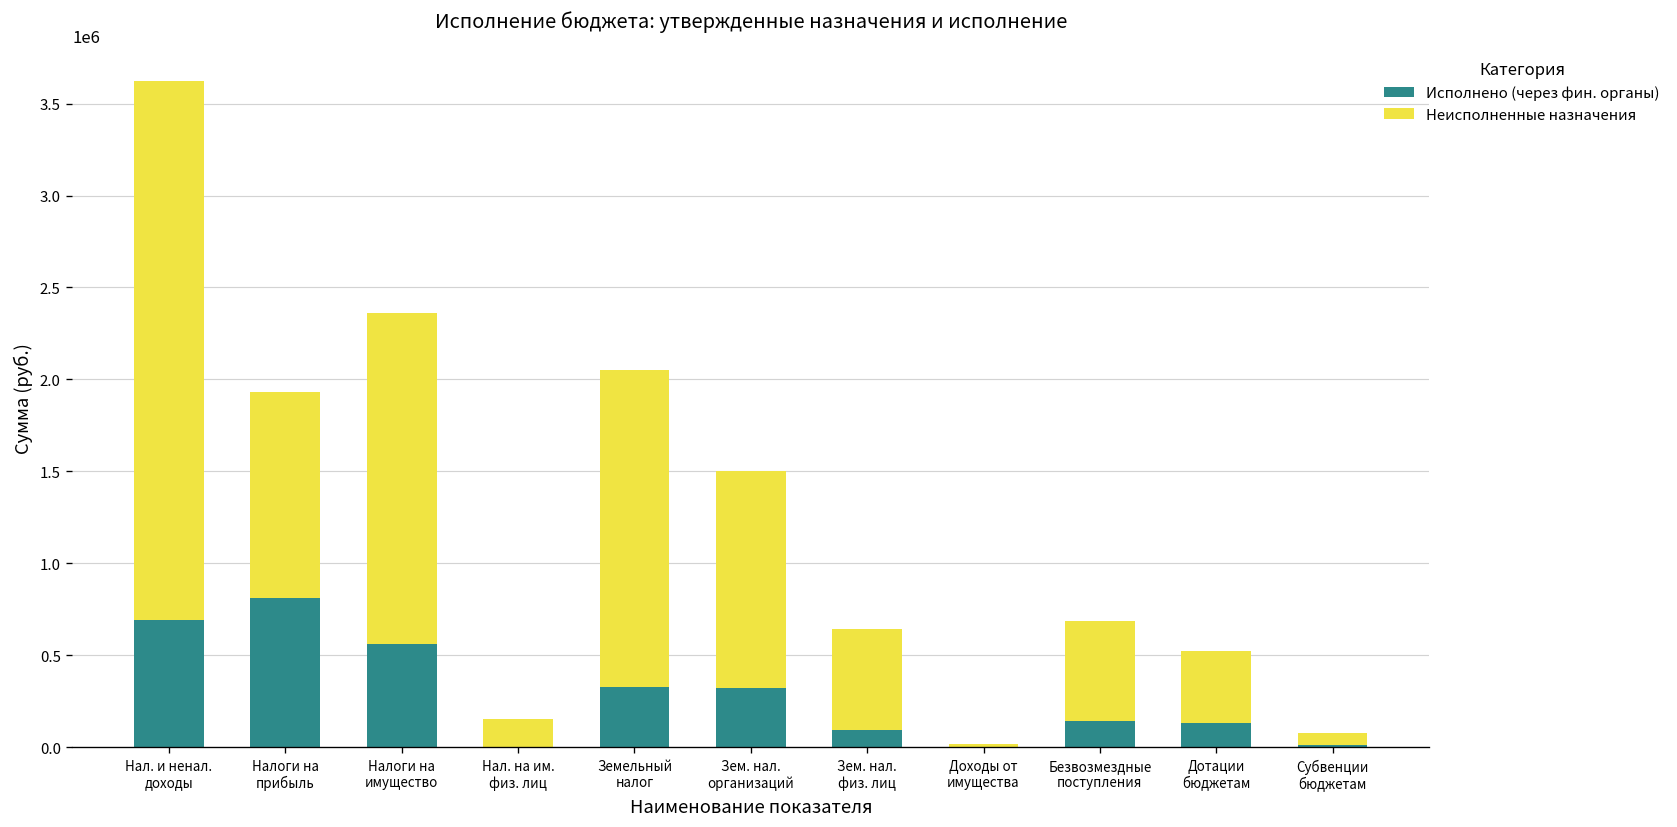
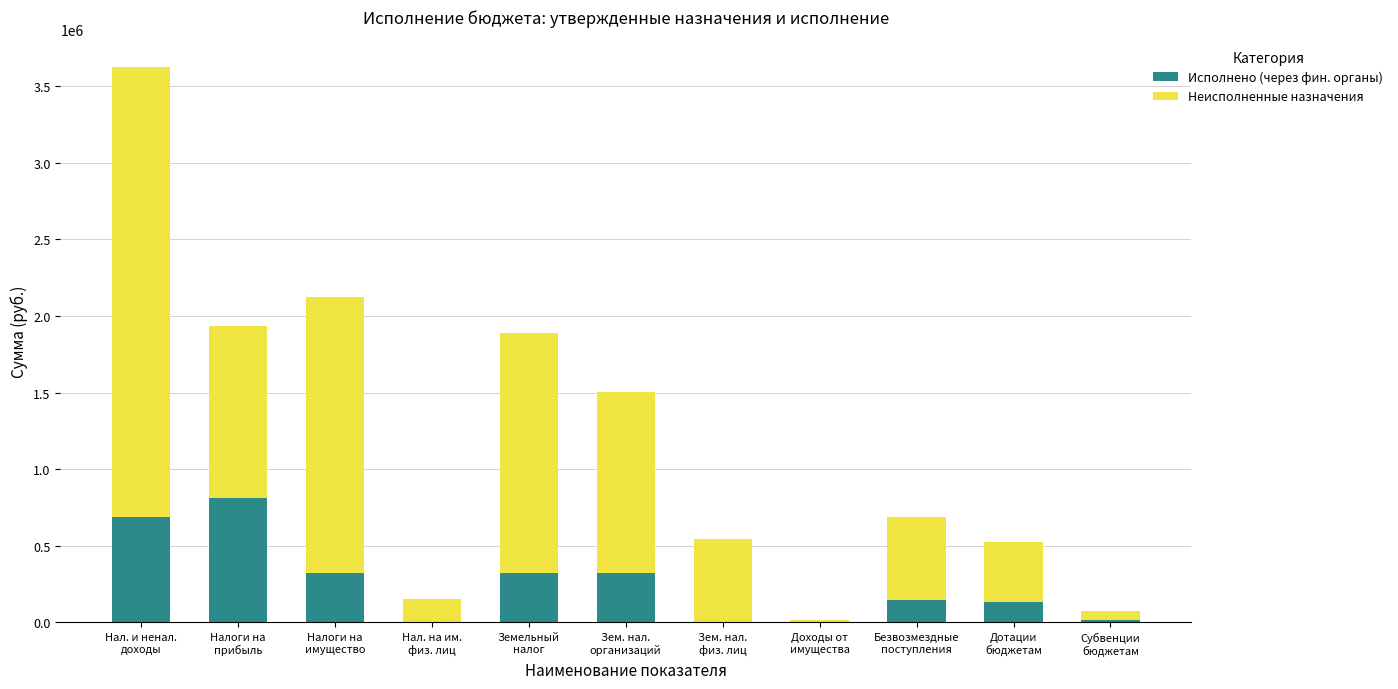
  {
    "Исполнено (через фин. органы)": {
      "Нал. и ненал. доходы": 690000,
      "Налоги на прибыль": 810000,
-     "Налоги на имущество": 560000,
+     "Налоги на имущество": 330000,
      "Земельный налог": 330000,
      "Зем. нал. организаций": 320000,
-     "Зем. нал. физ. лиц": 100000,
+     "Зем. нал. физ. лиц": 0,
      "Безвозмездные поступления": 140000,
      "Дотации бюджетам": 130000
    },
    "Неисполненные назначения": {
      "Нал. и ненал. доходы": 2930000,
      "Налоги на прибыль": 1120000,
      "Налоги на имущество": 1800000,
      "Нал. на им. физ. лиц": 150000,
-     "Земельный налог": 1720000,
+     "Земельный налог": 1560000,
      "Зем. нал. организаций": 1180000,
      "Зем. нал. физ. лиц": 550000,
      "Доходы от имущества": 20000,
      "Безвозмездные поступления": 540000,
      "Дотации бюджетам": 390000,
      "Субвенции бюджетам": 60000
    }
  }
